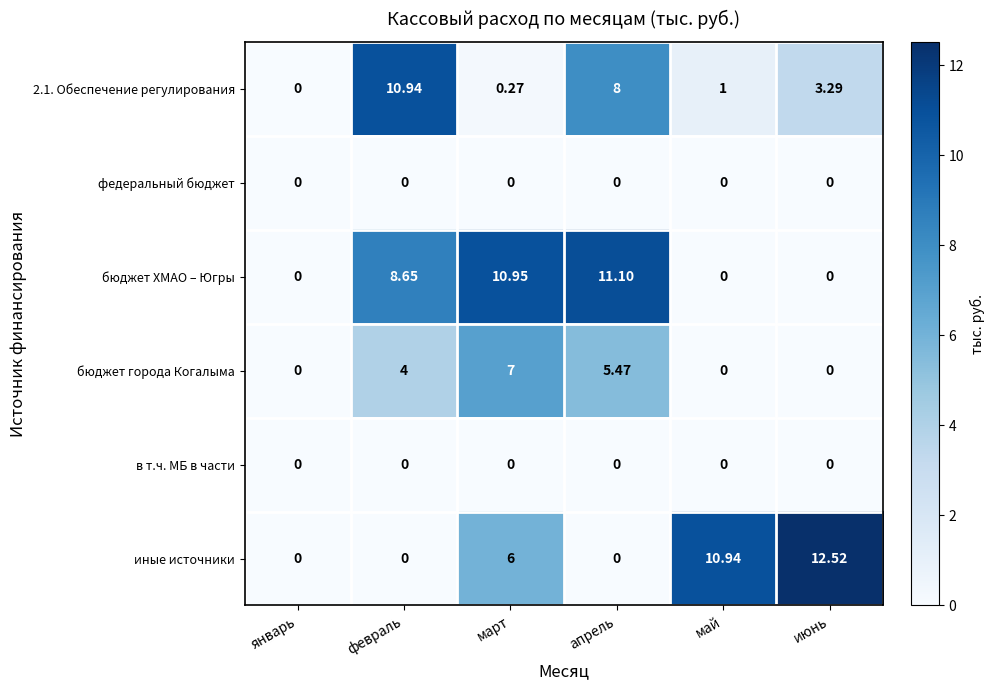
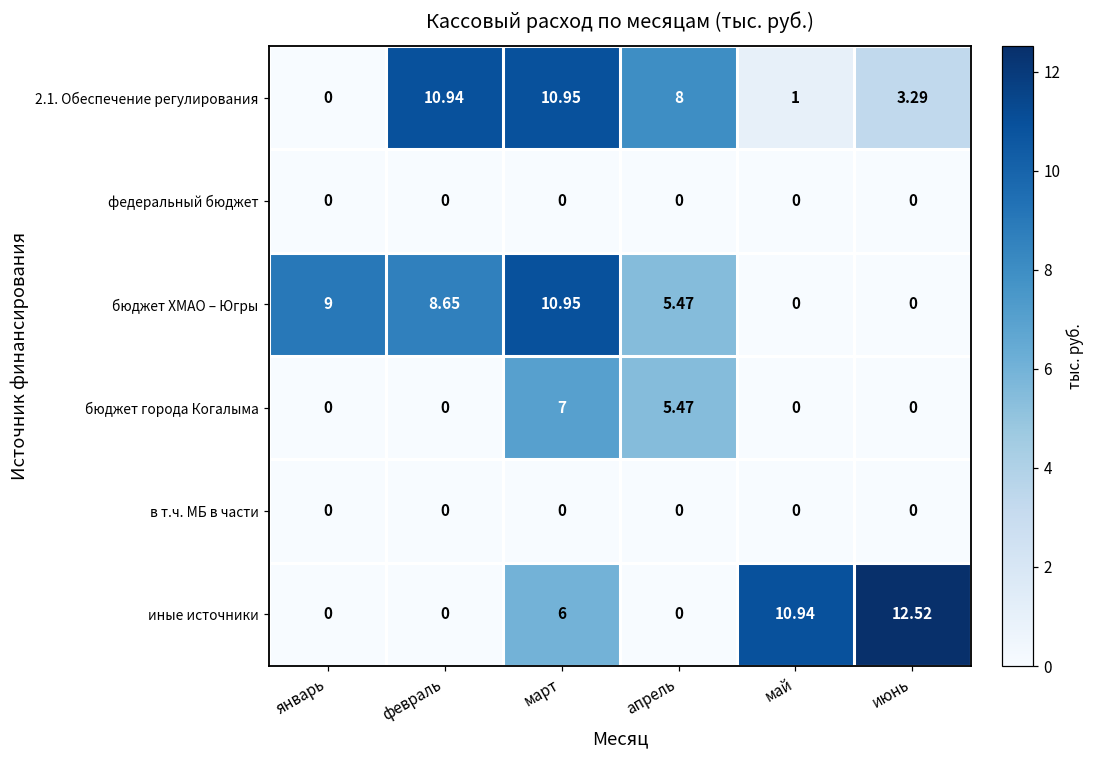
  {
    "2.1. Обеспечение регулирования": {
      "январь": 0,
      "февраль": 10.94,
-     "март": 0.27,
+     "март": 10.95,
      "апрель": 8,
      "май": 1,
      "июнь": 3.29
    },
    "федеральный бюджет": {
      "январь": 0,
      "февраль": 0,
      "март": 0,
      "апрель": 0,
      "май": 0,
      "июнь": 0
    },
    "бюджет ХМАО – Югры": {
-     "январь": 0,
+     "январь": 9,
      "февраль": 8.65,
      "март": 10.95,
-     "апрель": 11.10,
+     "апрель": 5.47,
      "май": 0,
      "июнь": 0
    },
    "бюджет города Когалыма": {
      "январь": 0,
-     "февраль": 4,
+     "февраль": 0,
      "март": 7,
      "апрель": 5.47,
      "май": 0,
      "июнь": 0
    },
    "в т.ч. МБ в части": {
      "январь": 0,
      "февраль": 0,
      "март": 0,
      "апрель": 0,
      "май": 0,
      "июнь": 0
    },
    "иные источники": {
      "январь": 0,
      "февраль": 0,
      "март": 6,
      "апрель": 0,
      "май": 10.94,
      "июнь": 12.52
    }
  }
